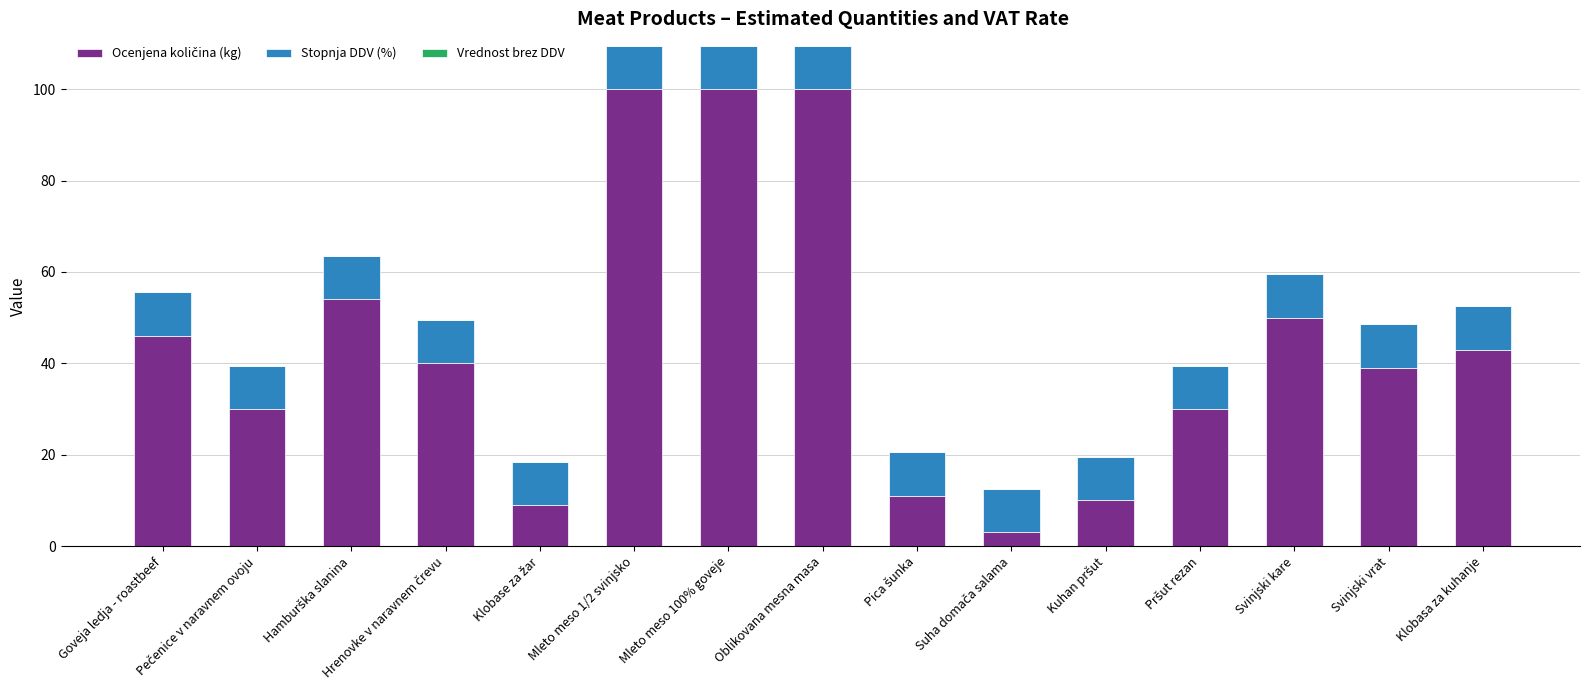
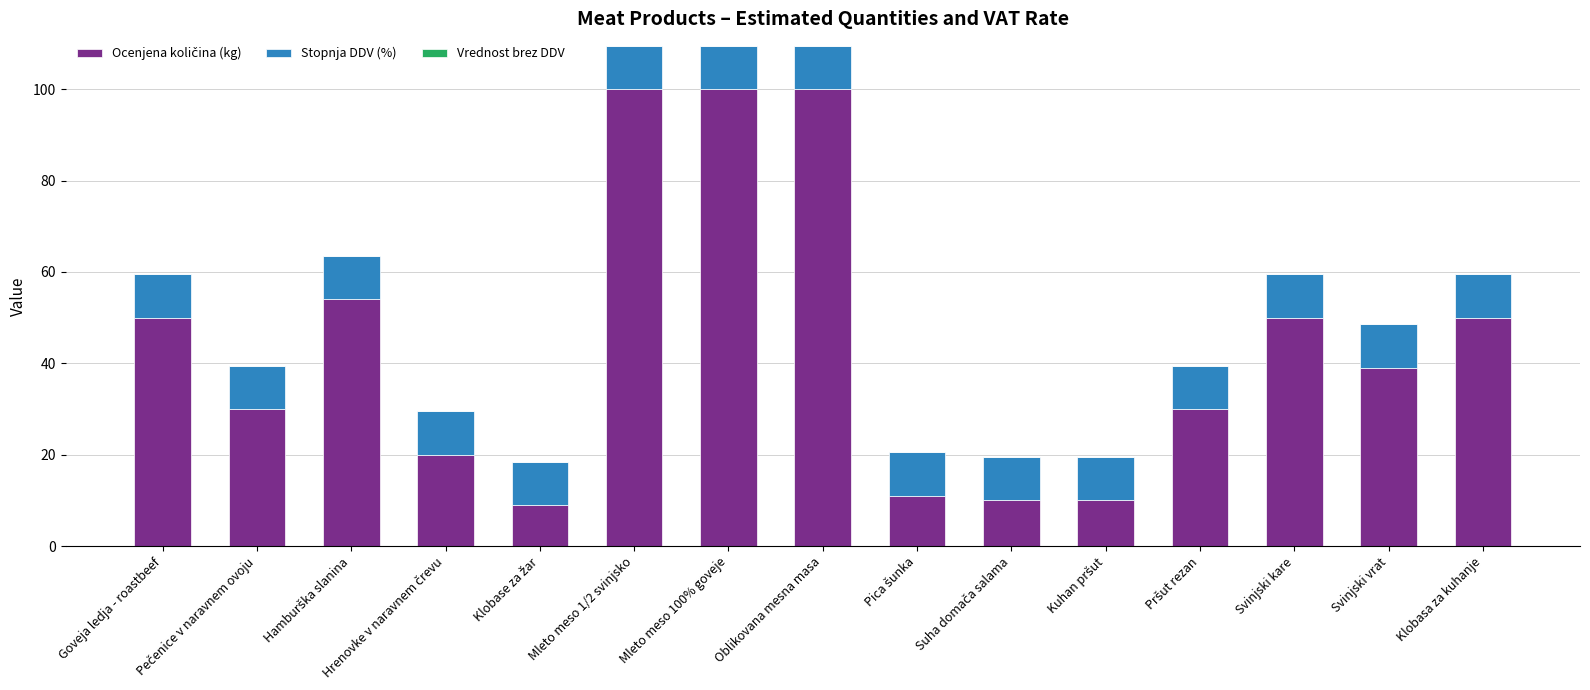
  {
    "Ocenjena količina (kg)": {
-     "Goveja ledja - roastbeef": 46,
+     "Goveja ledja - roastbeef": 50,
      "Pečenice v naravnem ovoju": 30,
      "Hamburška slanina": 54,
-     "Hrenovke v naravnem črevu": 40,
+     "Hrenovke v naravnem črevu": 20,
      "Klobase za žar": 9,
      "Mleto meso 1/2 svinjsko": 100,
      "Mleto meso 100% goveje": 100,
      "Oblikovana mesna masa": 100,
      "Pica šunka": 11,
-     "Suha domača salama": 3,
+     "Suha domača salama": 10,
      "Kuhan pršut": 10,
      "Pršut rezan": 30,
      "Svinjski kare": 50,
      "Svinjski vrat": 39,
-     "Klobasa za kuhanje": 43
+     "Klobasa za kuhanje": 50
    }
  }
